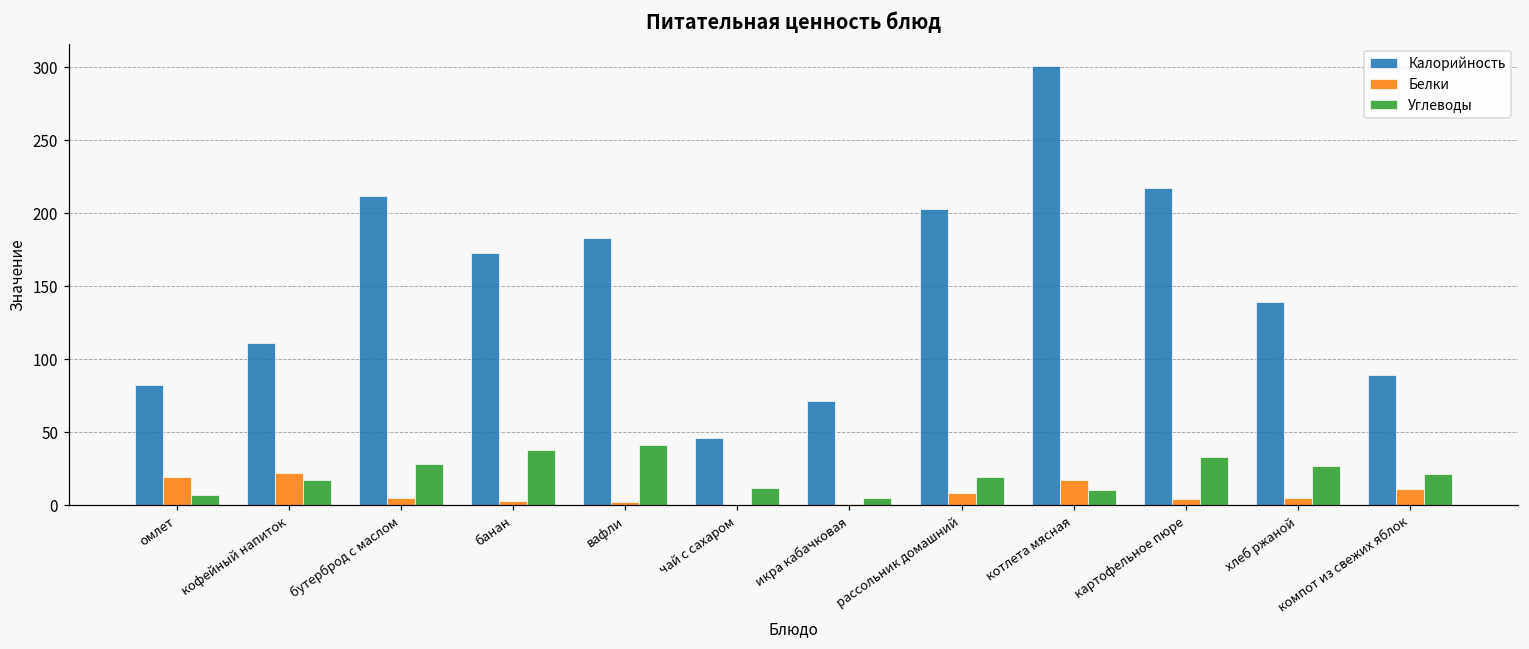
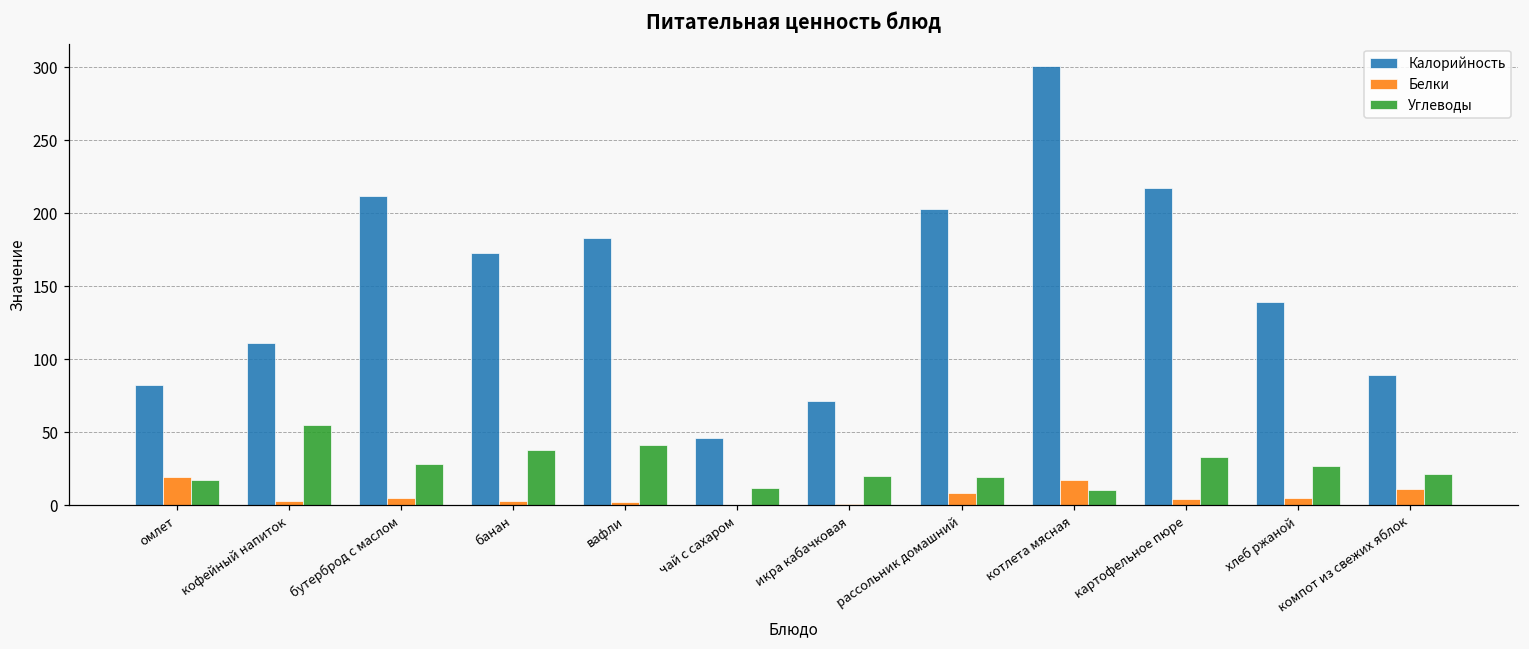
  {
    "Калорийность": {
      "омлет": 82,
      "кофейный напиток": 111,
      "бутерброд с маслом": 212,
      "банан": 173,
      "вафли": 183,
      "чай с сахаром": 46,
      "икра кабачковая": 71,
      "рассольник домашний": 203,
      "котлета мясная": 301,
      "картофельное пюре": 217,
      "хлеб ржаной": 139,
      "компот из свежих яблок": 89
    },
    "Белки": {
      "омлет": 19,
-     "кофейный напиток": 22,
+     "кофейный напиток": 3,
      "бутерброд с маслом": 5,
      "банан": 3,
      "вафли": 2,
      "чай с сахаром": 0,
      "рассольник домашний": 8,
      "котлета мясная": 17,
      "картофельное пюре": 4,
      "хлеб ржаной": 5,
      "компот из свежих яблок": 11
    },
    "Углеводы": {
-     "омлет": 7,
-     "кофейный напиток": 17,
+     "омлет": 17,
+     "кофейный напиток": 55,
      "бутерброд с маслом": 28,
      "банан": 38,
      "вафли": 41,
      "чай с сахаром": 12,
-     "икра кабачковая": 5,
+     "икра кабачковая": 20,
      "рассольник домашний": 19,
      "котлета мясная": 10,
      "картофельное пюре": 33,
      "хлеб ржаной": 27,
      "компот из свежих яблок": 21
    }
  }
